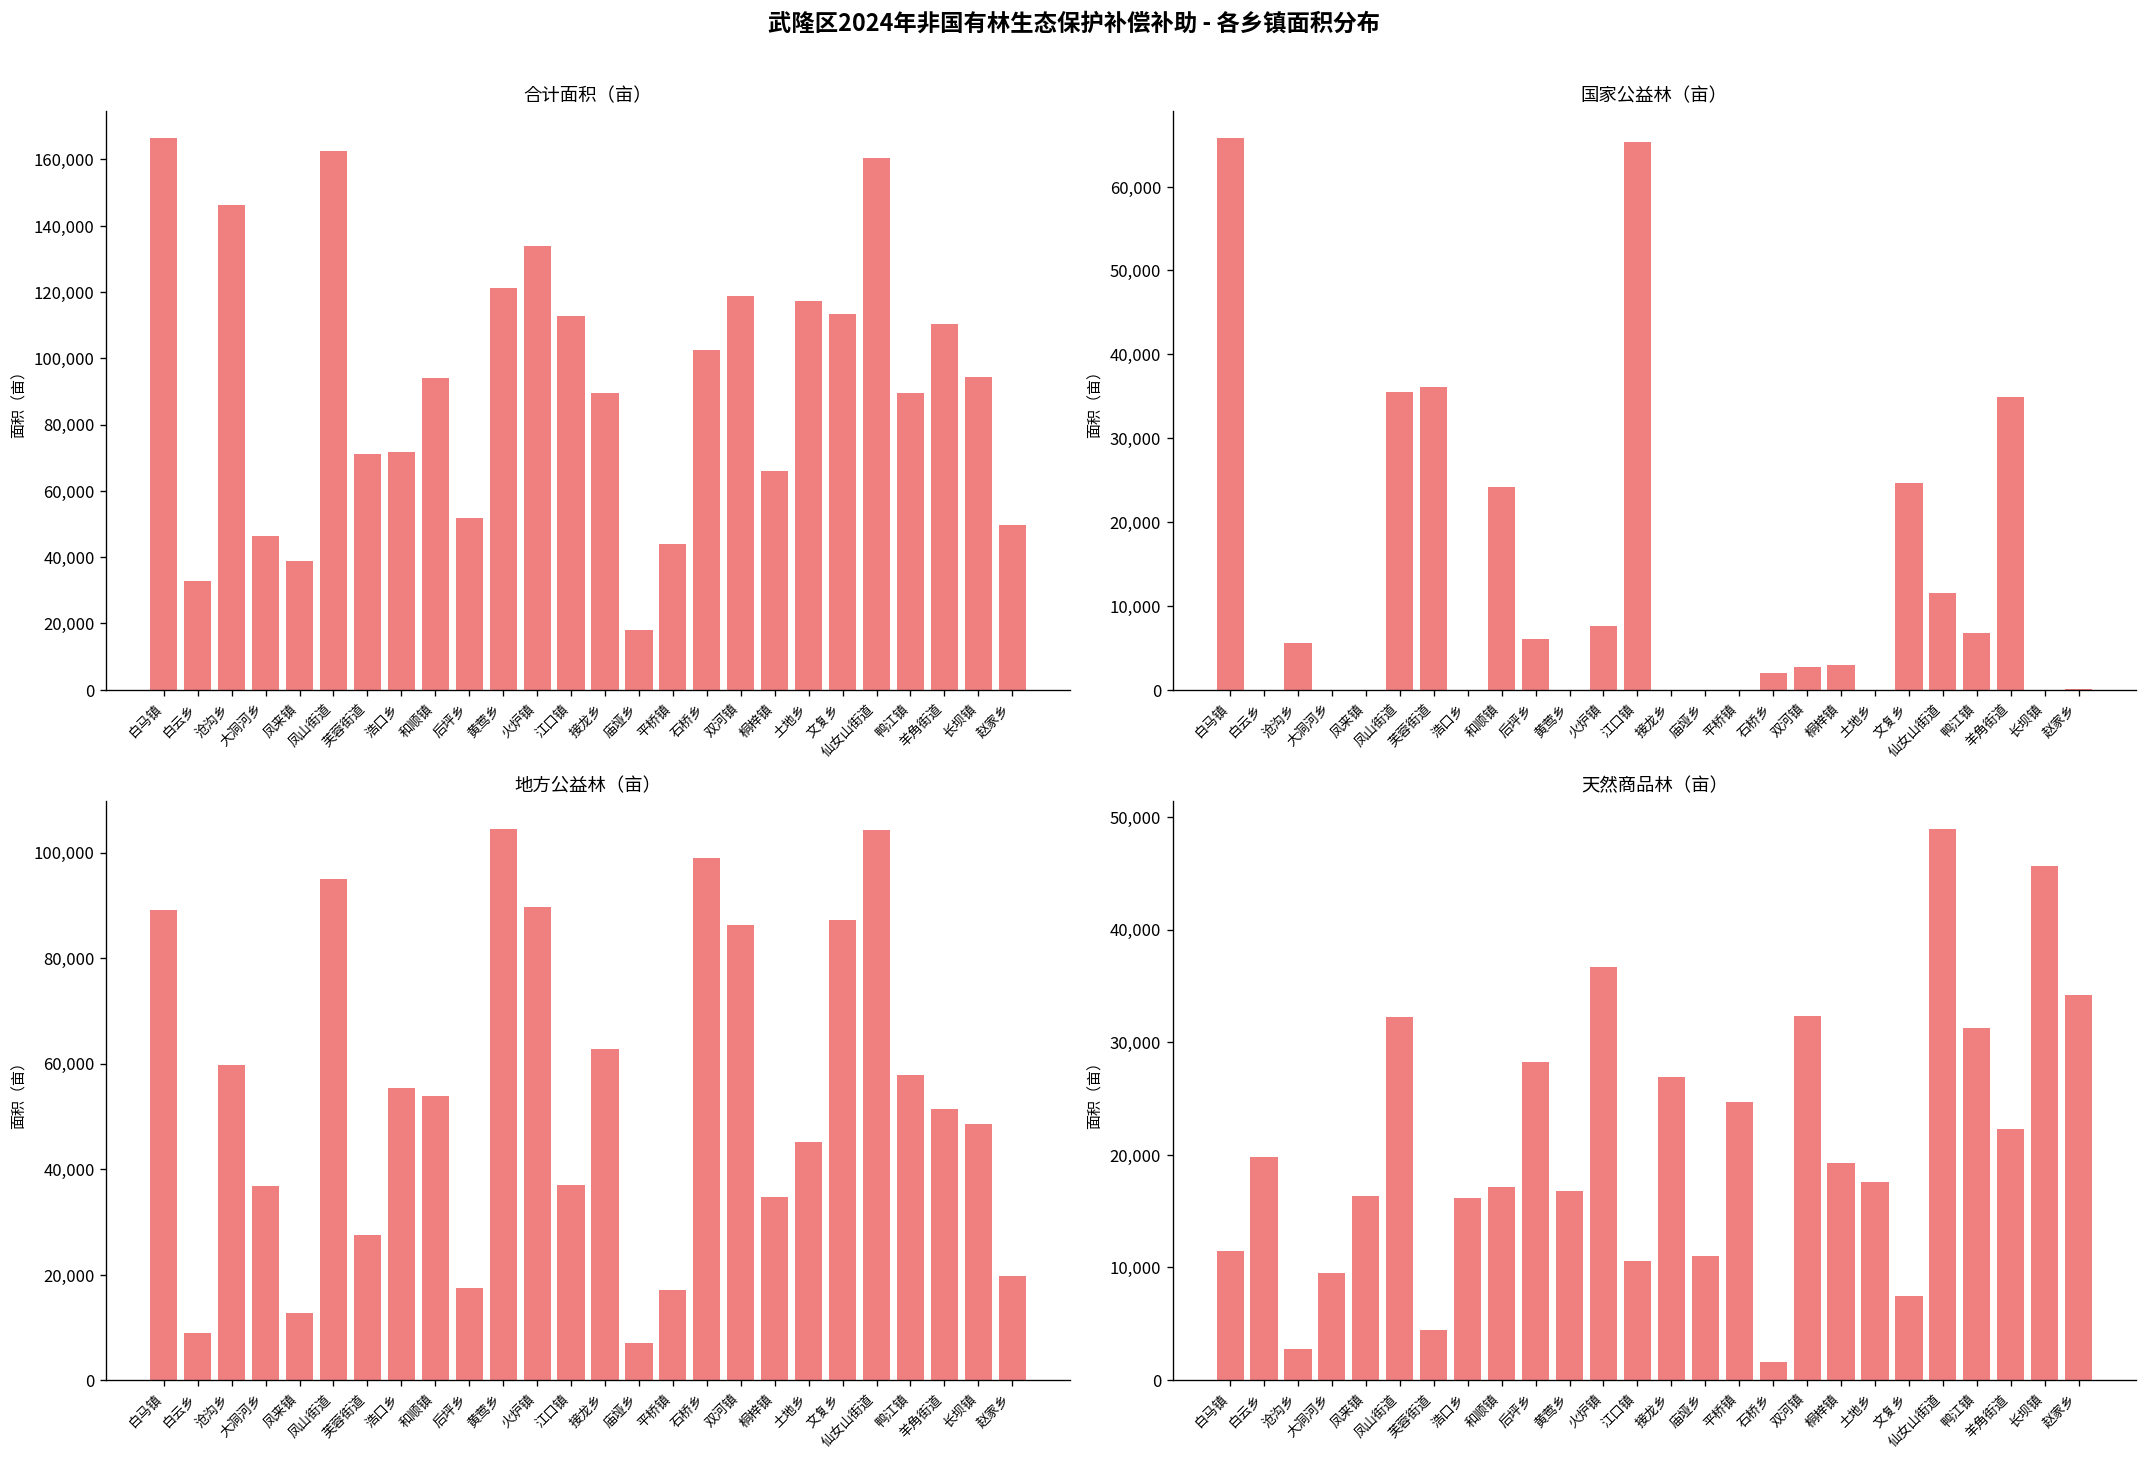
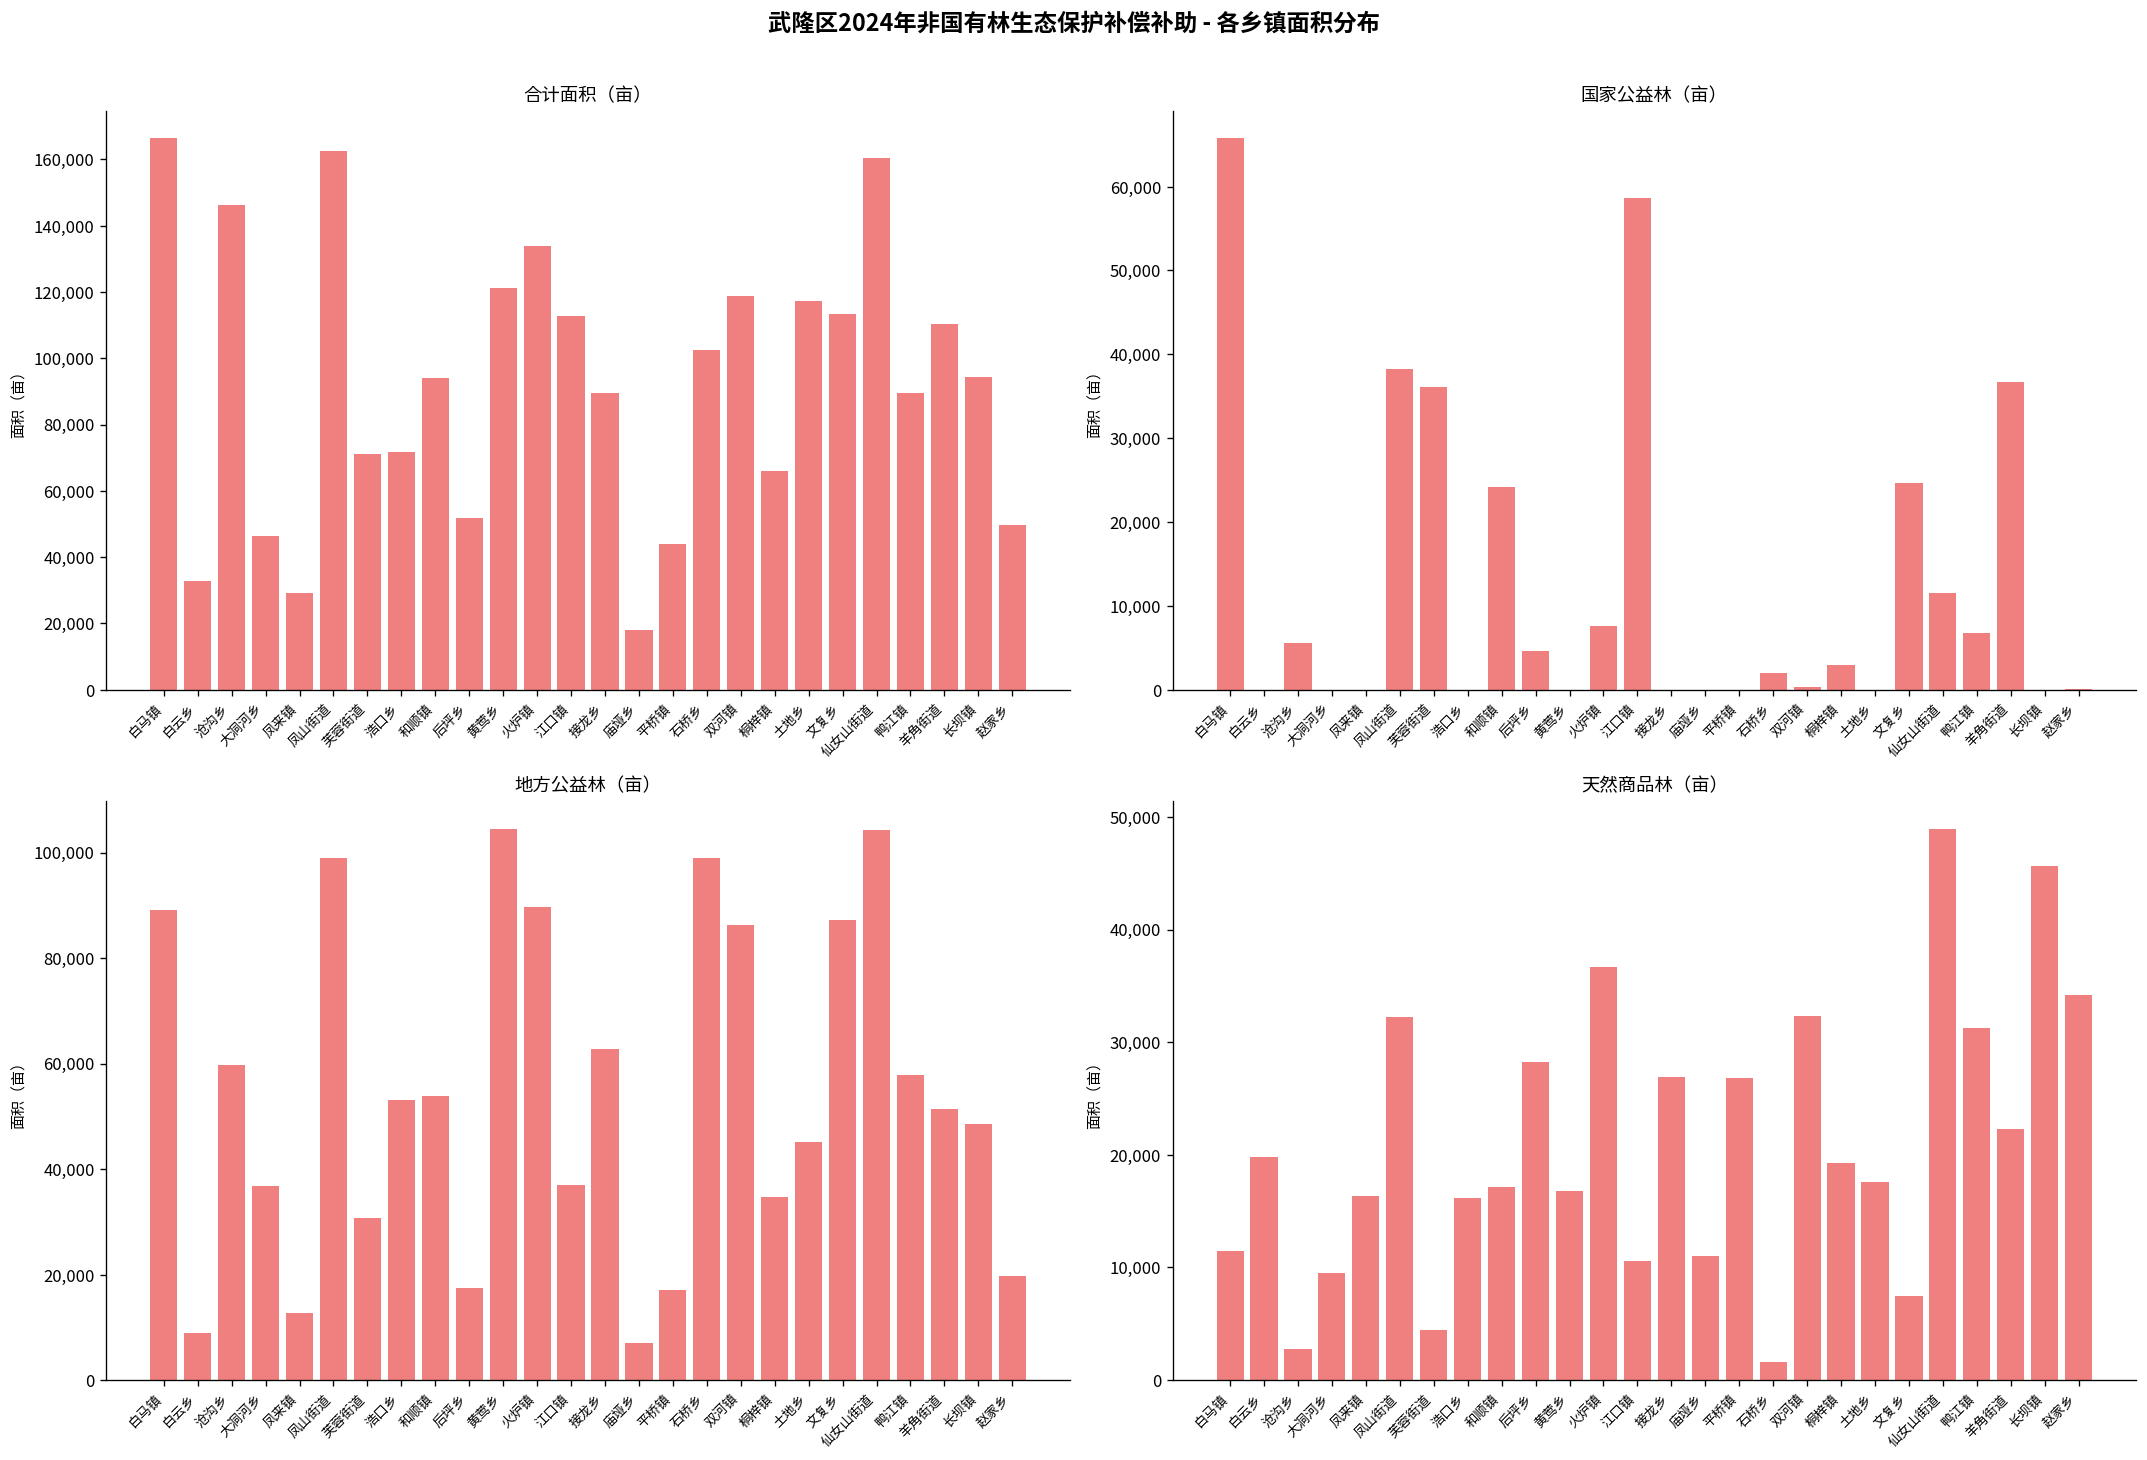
  {
    "合计面积（亩）": {
      "白马镇": "166,000",
      "白云乡": "33,000",
      "沧沟乡": "146,000",
      "大洞河乡": "46,000",
-     "凤来镇": "39,000",
+     "凤来镇": "29,000",
      "凤山街道": "163,000",
      "芙蓉街道": "71,000",
      "浩口乡": "72,000",
      "和顺镇": "94,000",
      "后坪乡": "52,000",
      "黄莺乡": "121,000",
      "火炉镇": "134,000",
      "江口镇": "113,000",
      "接龙乡": "90,000",
      "庙垭乡": "18,000",
      "平桥镇": "44,000",
      "石桥乡": "102,000",
      "双河镇": "119,000",
      "桐梓镇": "66,000",
      "土地乡": "117,000",
      "文复乡": "113,000",
      "仙女山街道": "160,000",
      "鸭江镇": "90,000",
      "羊角街道": "110,000",
      "长坝镇": "94,000",
      "赵家乡": "50,000"
    },
    "国家公益林（亩）": {
      "白马镇": "66,000",
      "白云乡": "0",
      "沧沟乡": "6,000",
      "大洞河乡": "0",
      "凤来镇": "0",
-     "凤山街道": "36,000",
+     "凤山街道": "38,000",
      "芙蓉街道": "36,000",
      "浩口乡": "0",
      "和顺镇": "24,000",
-     "后坪乡": "6,000",
+     "后坪乡": "5,000",
      "黄莺乡": "0",
      "火炉镇": "8,000",
-     "江口镇": "65,000",
+     "江口镇": "59,000",
      "接龙乡": "0",
      "庙垭乡": "0",
      "平桥镇": "0",
      "石桥乡": "2,000",
-     "双河镇": "3,000",
+     "双河镇": "0",
      "桐梓镇": "3,000",
      "土地乡": "0",
      "文复乡": "25,000",
      "仙女山街道": "12,000",
      "鸭江镇": "7,000",
-     "羊角街道": "35,000",
+     "羊角街道": "37,000",
      "长坝镇": "0"
    },
    "地方公益林（亩）": {
      "白马镇": "89,000",
      "白云乡": "9,000",
      "沧沟乡": "60,000",
      "大洞河乡": "37,000",
      "凤来镇": "13,000",
-     "凤山街道": "95,000",
-     "芙蓉街道": "27,000",
-     "浩口乡": "55,000",
+     "凤山街道": "99,000",
+     "芙蓉街道": "31,000",
+     "浩口乡": "53,000",
      "和顺镇": "54,000",
      "后坪乡": "18,000",
      "黄莺乡": "105,000",
      "火炉镇": "90,000",
      "江口镇": "37,000",
      "接龙乡": "63,000",
      "庙垭乡": "7,000",
      "平桥镇": "17,000",
      "石桥乡": "99,000",
      "双河镇": "86,000",
      "桐梓镇": "35,000",
      "土地乡": "45,000",
      "文复乡": "87,000",
      "仙女山街道": "104,000",
      "鸭江镇": "58,000",
      "羊角街道": "51,000",
      "长坝镇": "49,000",
      "赵家乡": "20,000"
    },
    "天然商品林（亩）": {
      "白马镇": "11,000",
      "白云乡": "20,000",
      "沧沟乡": "3,000",
      "大洞河乡": "9,000",
      "凤来镇": "16,000",
      "凤山街道": "32,000",
      "芙蓉街道": "4,000",
      "浩口乡": "16,000",
      "和顺镇": "17,000",
      "后坪乡": "28,000",
      "黄莺乡": "17,000",
      "火炉镇": "37,000",
      "江口镇": "11,000",
      "接龙乡": "27,000",
      "庙垭乡": "11,000",
-     "平桥镇": "25,000",
+     "平桥镇": "27,000",
      "石桥乡": "2,000",
      "双河镇": "32,000",
      "桐梓镇": "19,000",
      "土地乡": "18,000",
      "文复乡": "7,000",
      "仙女山街道": "49,000",
      "鸭江镇": "31,000",
      "羊角街道": "22,000",
      "长坝镇": "46,000",
      "赵家乡": "34,000"
    }
  }
